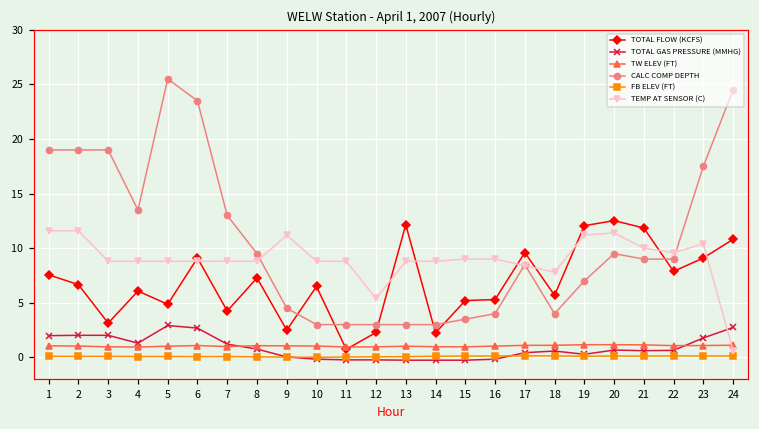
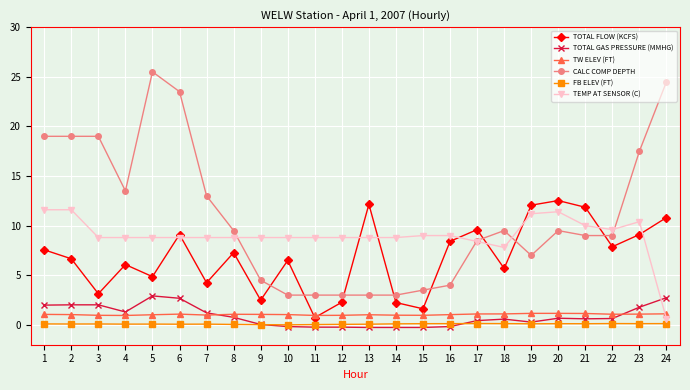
  {
    "TOTAL FLOW (KCFS)": {
      "1": 8,
      "2": 7,
      "3": 3,
      "4": 6,
      "5": 5,
      "6": 9,
      "7": 4,
      "8": 7,
      "9": 2,
      "10": 6,
      "12": 2,
      "13": 12,
      "14": 2,
-     "15": 5,
-     "16": 5,
+     "15": 2,
+     "16": 8,
      "17": 10,
      "18": 6,
      "19": 12,
      "20": 13,
      "21": 12,
      "22": 8,
      "23": 9,
      "24": 11
    },
    "TOTAL GAS PRESSURE (MMHG)": {
      "1": 2,
      "2": 2,
      "3": 2,
      "4": 1,
      "5": 3,
      "6": 3,
      "8": 1,
      "11": 0,
      "12": 0,
      "13": 0,
      "14": 0,
      "15": 0,
      "16": 0,
      "17": 0,
      "18": 1,
      "20": 1,
      "21": 1,
      "22": 1,
      "23": 2,
      "24": 3
    },
    "TW ELEV (FT)": {
      "1": 1,
      "2": 1,
      "3": 1,
      "4": 1,
      "5": 1,
      "6": 1,
      "8": 1,
      "9": 1,
      "10": 1,
      "12": 1,
      "13": 1,
      "14": 1,
      "15": 1,
      "16": 1,
      "17": 1,
      "18": 1,
      "19": 1,
      "20": 1,
      "21": 1,
      "22": 1,
      "23": 1,
      "24": 1
    },
    "CALC COMP DEPTH": {
      "1": 19,
      "2": 19,
      "3": 19,
      "4": 14,
      "5": 26,
      "6": 24,
      "7": 13,
      "8": 10,
      "9": 5,
      "10": 3,
      "11": 3,
      "12": 3,
      "13": 3,
      "14": 3,
      "15": 4,
      "16": 4,
-     "18": 4,
+     "18": 10,
      "19": 7,
      "20": 10,
      "21": 9,
      "22": 9,
      "23": 18
    },
    "FB ELEV (FT)": {
      "1": 0,
      "2": 0,
      "3": 0,
      "4": 0,
      "5": 0,
      "6": 0,
      "7": 0,
      "8": 0,
      "11": 0,
      "12": 0,
      "13": 0,
      "14": 0,
      "15": 0,
      "16": 0,
      "17": 0,
      "18": 0,
      "20": 0,
      "21": 0,
      "22": 0,
      "23": 0,
      "24": 0
    },
    "TEMP AT SENSOR (C)": {
      "1": 12,
      "2": 12,
      "3": 9,
      "4": 9,
      "5": 9,
      "6": 9,
      "7": 9,
      "8": 9,
-     "9": 11,
+     "9": 9,
      "10": 9,
      "11": 9,
-     "12": 5,
+     "12": 9,
      "13": 9,
      "14": 9,
      "15": 9,
      "16": 9,
      "18": 8,
      "19": 11,
      "20": 11,
      "21": 10,
      "22": 10,
      "23": 10,
      "24": 1
    }
  }
